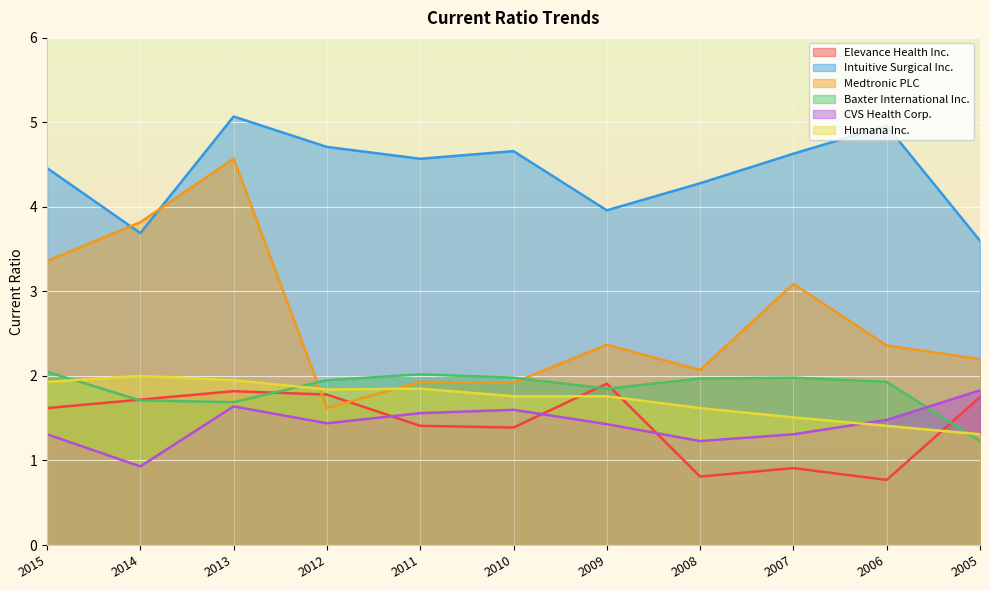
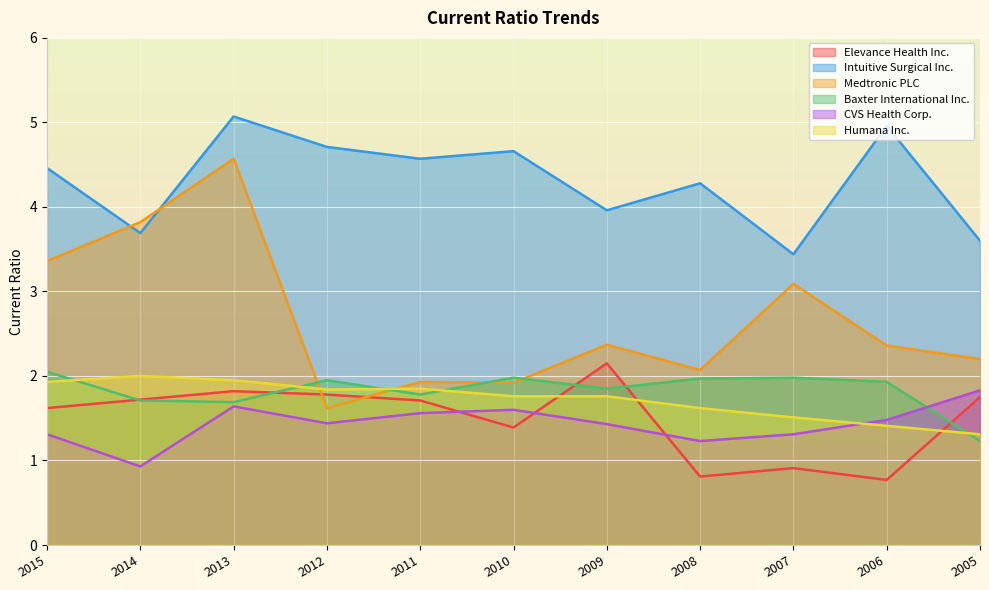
  {
    "Elevance Health Inc.": {
      "2015": 1.6,
      "2013": 1.8,
      "2012": 1.8,
-     "2011": 1.4,
+     "2011": 1.7,
      "2010": 1.4,
-     "2009": 1.9,
+     "2009": 2.2,
      "2008": 0.8,
      "2007": 0.9,
      "2006": 0.8,
      "2005": 1.8
    },
    "Intuitive Surgical Inc.": {
      "2015": 4.5,
      "2014": 3.7,
      "2013": 5.1,
      "2012": 4.7,
      "2011": 4.6,
      "2010": 4.7,
      "2009": 4.0,
      "2008": 4.3,
-     "2007": 4.6,
+     "2007": 3.4,
      "2005": 3.6
    },
    "Baxter International Inc.": {
      "2015": 2.1,
      "2013": 1.7,
      "2012": 2.0,
-     "2011": 2.0,
+     "2011": 1.8,
      "2010": 2.0,
      "2009": 1.9,
      "2008": 2.0,
      "2007": 2.0,
      "2006": 1.9,
      "2005": 1.2
    },
    "CVS Health Corp.": {
      "2015": 1.3,
      "2014": 0.9,
      "2013": 1.6,
      "2012": 1.4,
      "2011": 1.6,
      "2010": 1.6,
      "2009": 1.4,
      "2008": 1.2,
      "2007": 1.3,
      "2006": 1.5,
      "2005": 1.8
    }
  }
